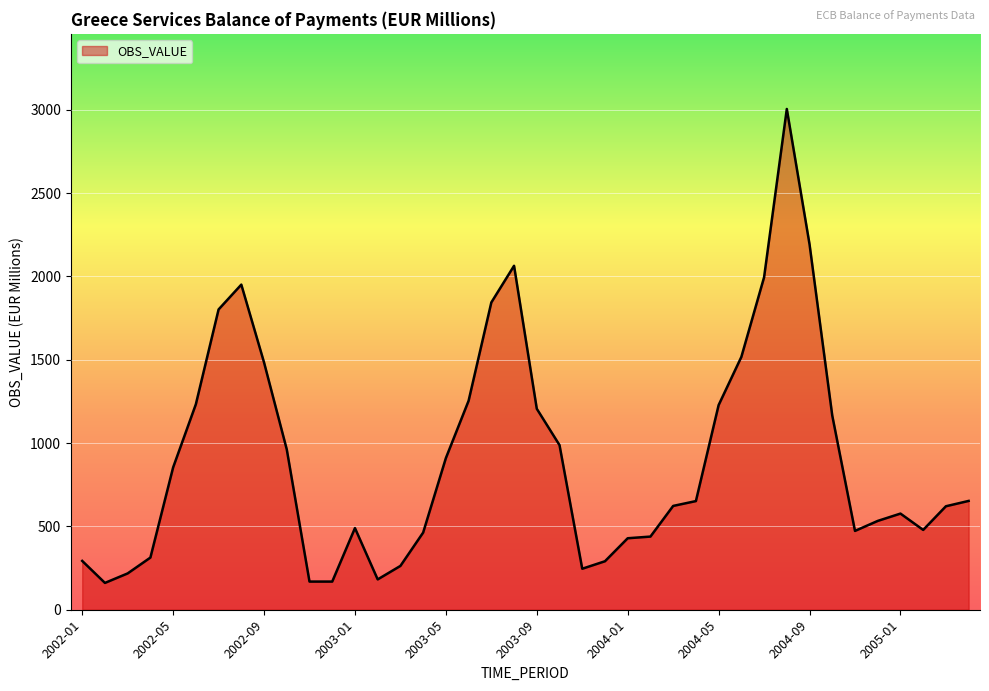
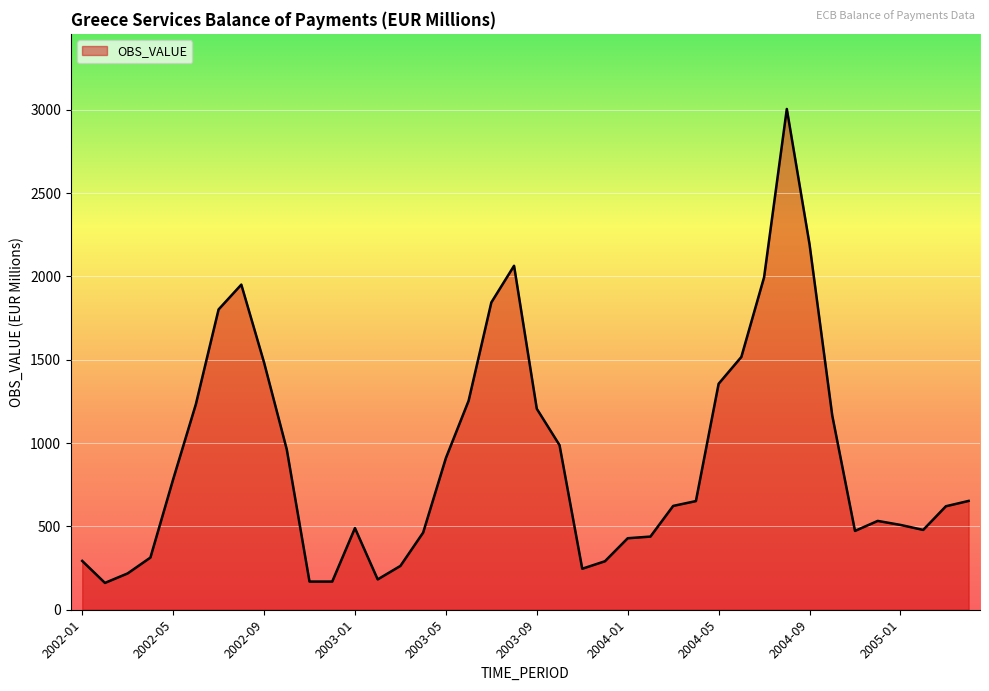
  {
    "2002-01": 290,
-   "2002-05": 850,
+   "2002-05": 780,
    "2002-09": 1480,
    "2003-01": 490,
    "2003-05": 910,
    "2003-09": 1210,
    "2004-01": 430,
-   "2004-05": 1230,
+   "2004-05": 1360,
    "2004-09": 2190,
-   "2005-01": 580
+   "2005-01": 510
  }
